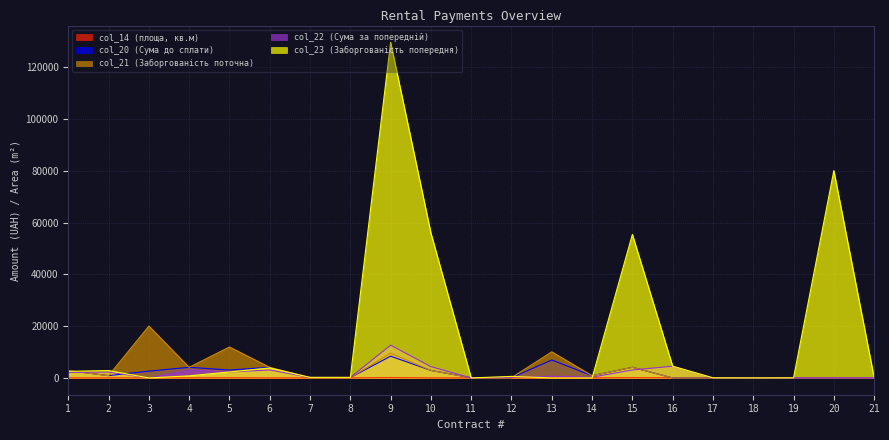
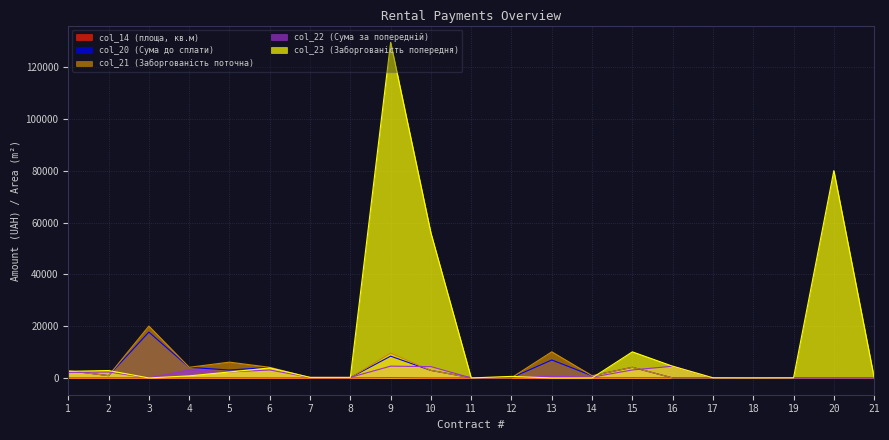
  {
    "col_14 (площа, кв.м)": {
      "1": 0,
      "5": 0,
      "6": 0,
      "9": 0,
      "10": 0,
      "15": 0
    },
    "col_20 (Сума до сплати)": {
-     "3": 3000,
+     "3": 18000,
      "9": 8000,
      "13": 7000
    },
    "col_21 (Заборгованість поточна)": {
      "3": 20000,
-     "5": 12000,
+     "5": 6000,
      "9": 10000,
      "13": 10000
    },
    "col_22 (Сума за попередній)": {
      "4": 3000,
-     "9": 13000,
+     "9": 5000,
      "10": 4000,
      "15": 3000
    },
    "col_23 (Заборгованість попередня)": {
      "10": 56000,
-     "15": 55000,
+     "15": 10000,
      "20": 80000
    }
  }
